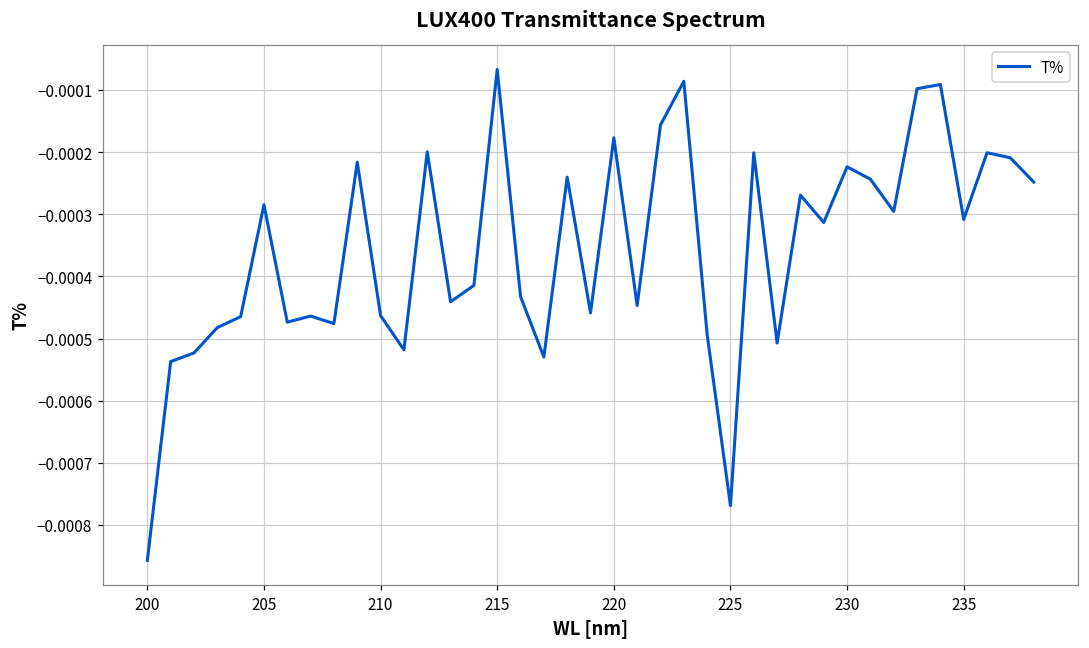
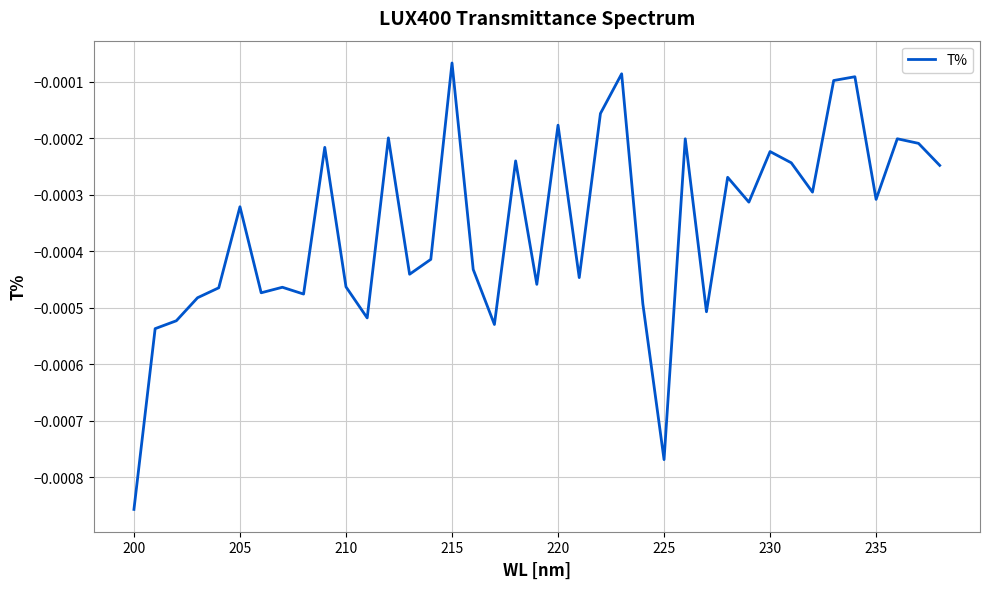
  {
    "200": -0.00086,
-   "205": -0.00028,
+   "205": -0.00032,
    "210": -0.00046,
    "215": -0.00007,
    "220": -0.00018,
    "225": -0.00077,
    "230": -0.00022,
    "235": -0.00031
  }
